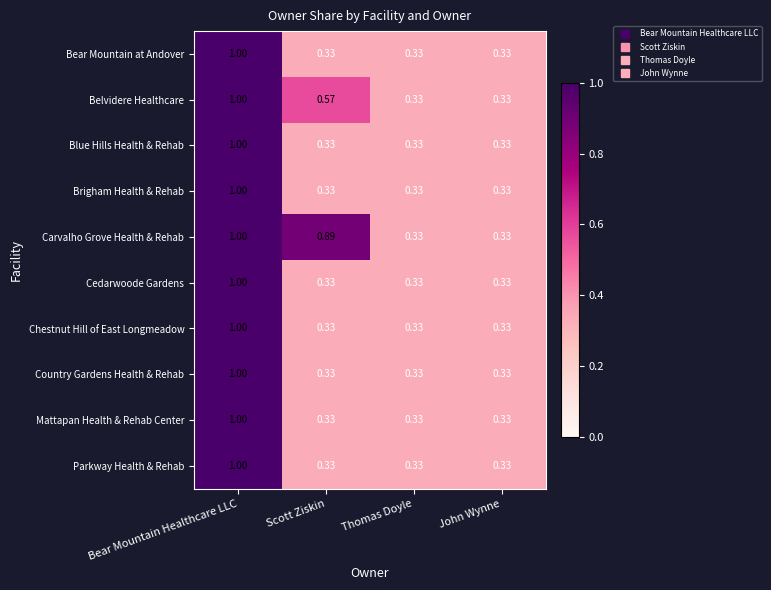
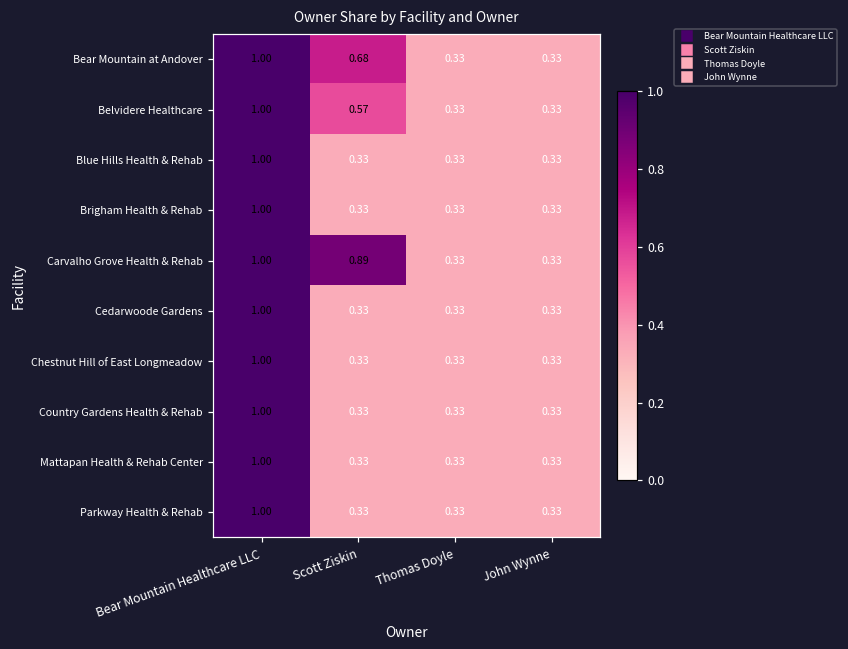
  {
    "Bear Mountain at Andover": {
      "Bear Mountain Healthcare LLC": 1.00,
-     "Scott Ziskin": 0.33,
+     "Scott Ziskin": 0.68,
      "Thomas Doyle": 0.33,
      "John Wynne": 0.33
    },
    "Belvidere Healthcare": {
      "Bear Mountain Healthcare LLC": 1.00,
      "Scott Ziskin": 0.57,
      "Thomas Doyle": 0.33,
      "John Wynne": 0.33
    },
    "Blue Hills Health & Rehab": {
      "Bear Mountain Healthcare LLC": 1.00,
      "Scott Ziskin": 0.33,
      "Thomas Doyle": 0.33,
      "John Wynne": 0.33
    },
    "Brigham Health & Rehab": {
      "Bear Mountain Healthcare LLC": 1.00,
      "Scott Ziskin": 0.33,
      "Thomas Doyle": 0.33,
      "John Wynne": 0.33
    },
    "Carvalho Grove Health & Rehab": {
      "Bear Mountain Healthcare LLC": 1.00,
      "Scott Ziskin": 0.89,
      "Thomas Doyle": 0.33,
      "John Wynne": 0.33
    },
    "Cedarwoode Gardens": {
      "Bear Mountain Healthcare LLC": 1.00,
      "Scott Ziskin": 0.33,
      "Thomas Doyle": 0.33,
      "John Wynne": 0.33
    },
    "Chestnut Hill of East Longmeadow": {
      "Bear Mountain Healthcare LLC": 1.00,
      "Scott Ziskin": 0.33,
      "Thomas Doyle": 0.33,
      "John Wynne": 0.33
    },
    "Country Gardens Health & Rehab": {
      "Bear Mountain Healthcare LLC": 1.00,
      "Scott Ziskin": 0.33,
      "Thomas Doyle": 0.33,
      "John Wynne": 0.33
    },
    "Mattapan Health & Rehab Center": {
      "Bear Mountain Healthcare LLC": 1.00,
      "Scott Ziskin": 0.33,
      "Thomas Doyle": 0.33,
      "John Wynne": 0.33
    },
    "Parkway Health & Rehab": {
      "Bear Mountain Healthcare LLC": 1.00,
      "Scott Ziskin": 0.33,
      "Thomas Doyle": 0.33,
      "John Wynne": 0.33
    }
  }
